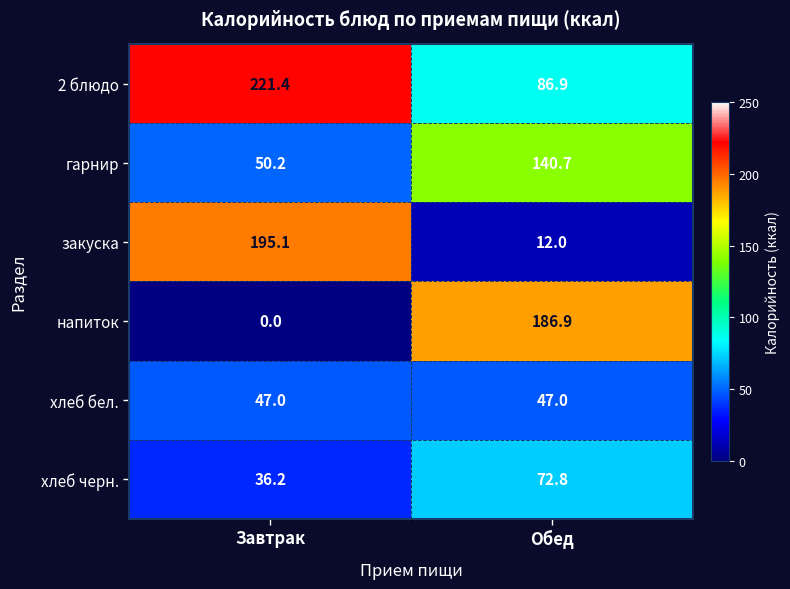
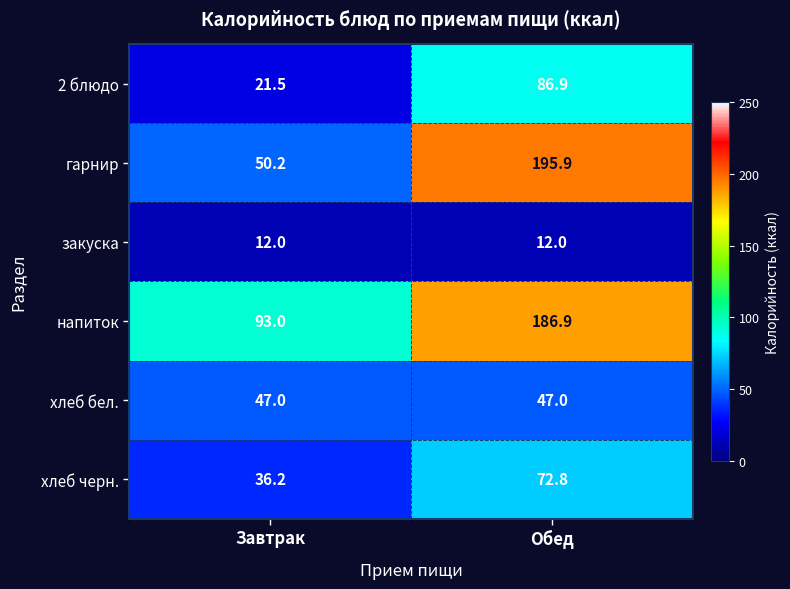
  {
    "2 блюдо": {
-     "Завтрак": 221.4,
+     "Завтрак": 21.5,
      "Обед": 86.9
    },
    "гарнир": {
      "Завтрак": 50.2,
-     "Обед": 140.7
+     "Обед": 195.9
    },
    "закуска": {
-     "Завтрак": 195.1,
+     "Завтрак": 12.0,
      "Обед": 12.0
    },
    "напиток": {
-     "Завтрак": 0.0,
+     "Завтрак": 93.0,
      "Обед": 186.9
    },
    "хлеб бел.": {
      "Завтрак": 47.0,
      "Обед": 47.0
    },
    "хлеб черн.": {
      "Завтрак": 36.2,
      "Обед": 72.8
    }
  }
